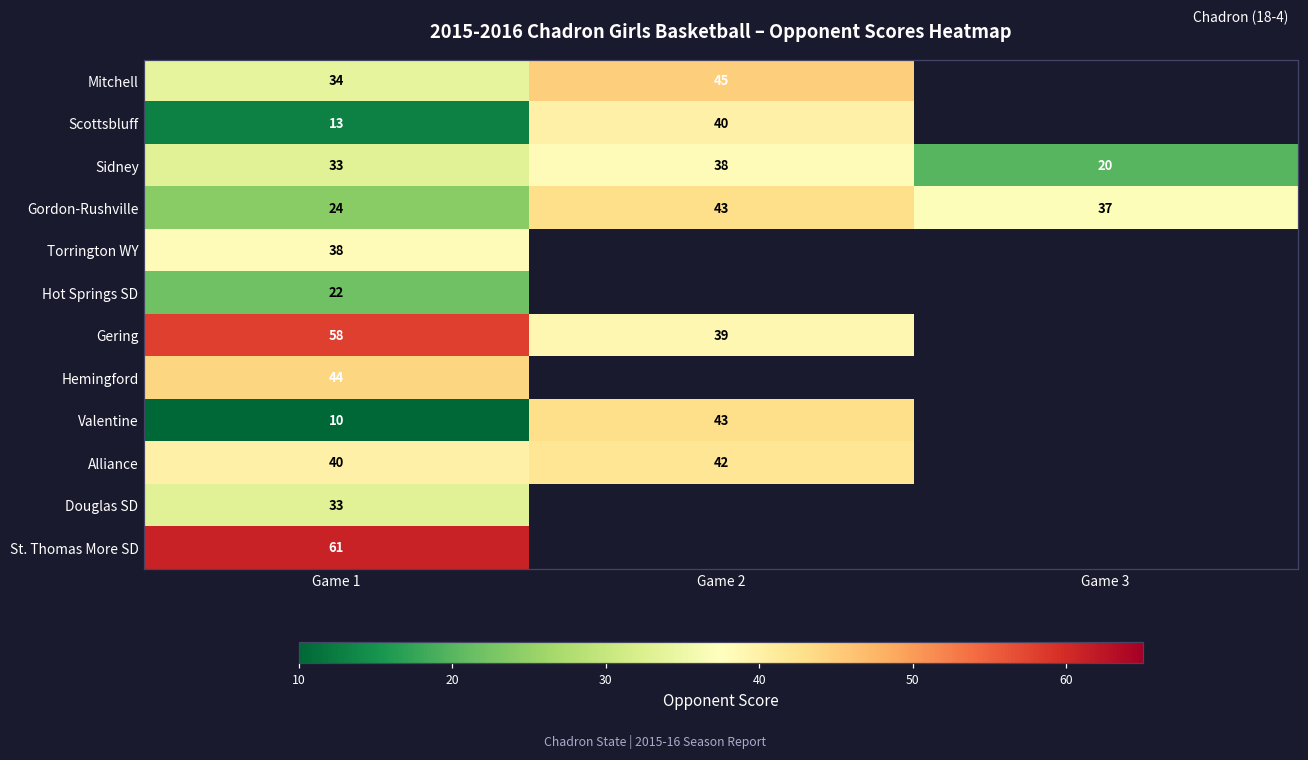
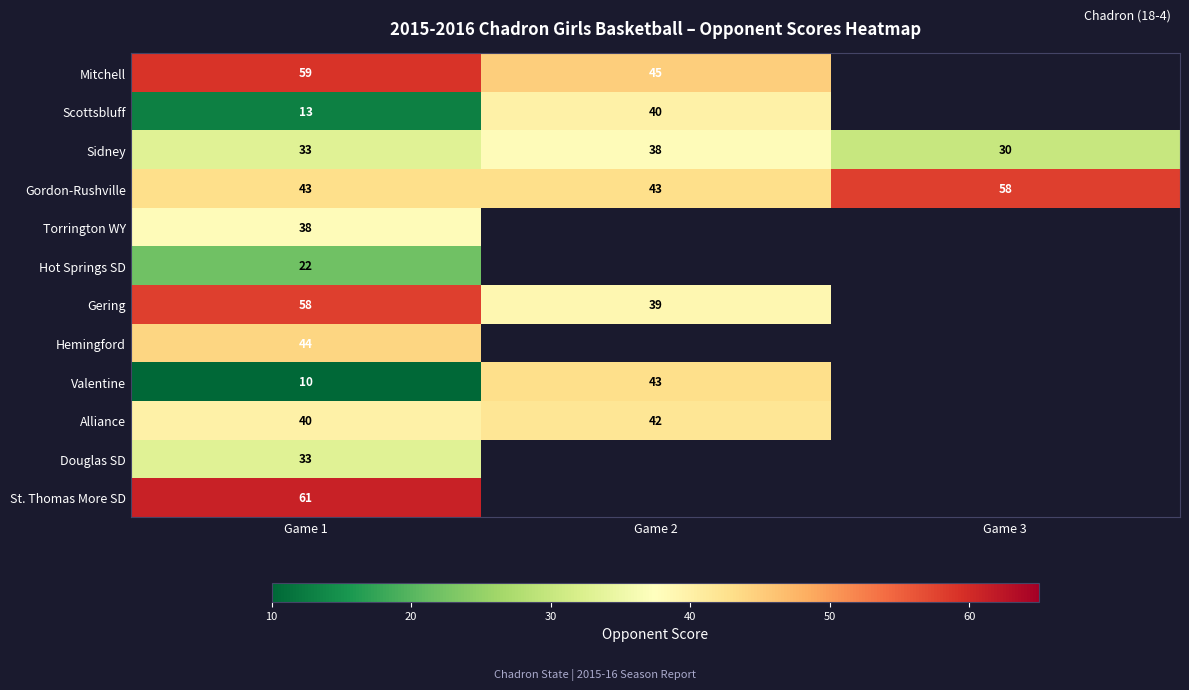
  {
    "Mitchell": {
-     "Game 1": 34,
+     "Game 1": 59,
      "Game 2": 45
    },
    "Scottsbluff": {
      "Game 1": 13,
      "Game 2": 40
    },
    "Sidney": {
      "Game 1": 33,
      "Game 2": 38,
-     "Game 3": 20
+     "Game 3": 30
    },
    "Gordon-Rushville": {
-     "Game 1": 24,
+     "Game 1": 43,
      "Game 2": 43,
-     "Game 3": 37
+     "Game 3": 58
    },
    "Torrington WY": {
      "Game 1": 38
    },
    "Hot Springs SD": {
      "Game 1": 22
    },
    "Gering": {
      "Game 1": 58,
      "Game 2": 39
    },
    "Hemingford": {
      "Game 1": 44
    },
    "Valentine": {
      "Game 1": 10,
      "Game 2": 43
    },
    "Alliance": {
      "Game 1": 40,
      "Game 2": 42
    },
    "Douglas SD": {
      "Game 1": 33
    },
    "St. Thomas More SD": {
      "Game 1": 61
    }
  }
